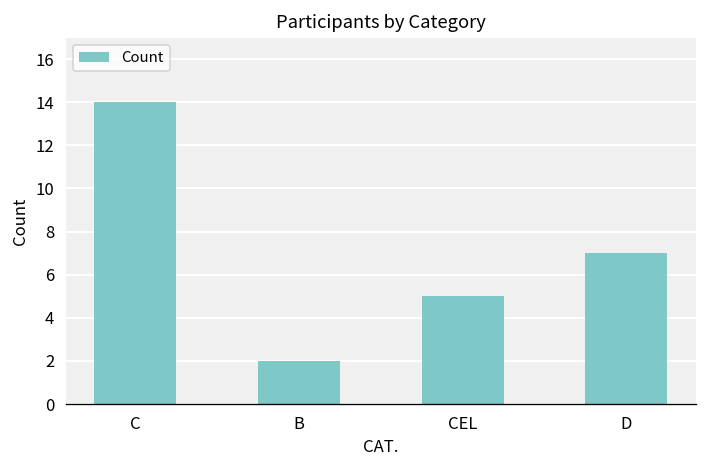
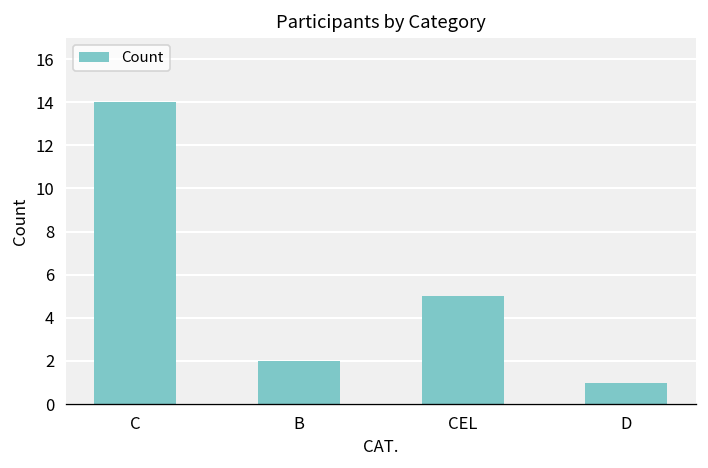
  {
    "C": 14,
    "B": 2,
    "CEL": 5,
-   "D": 7
+   "D": 1
  }
